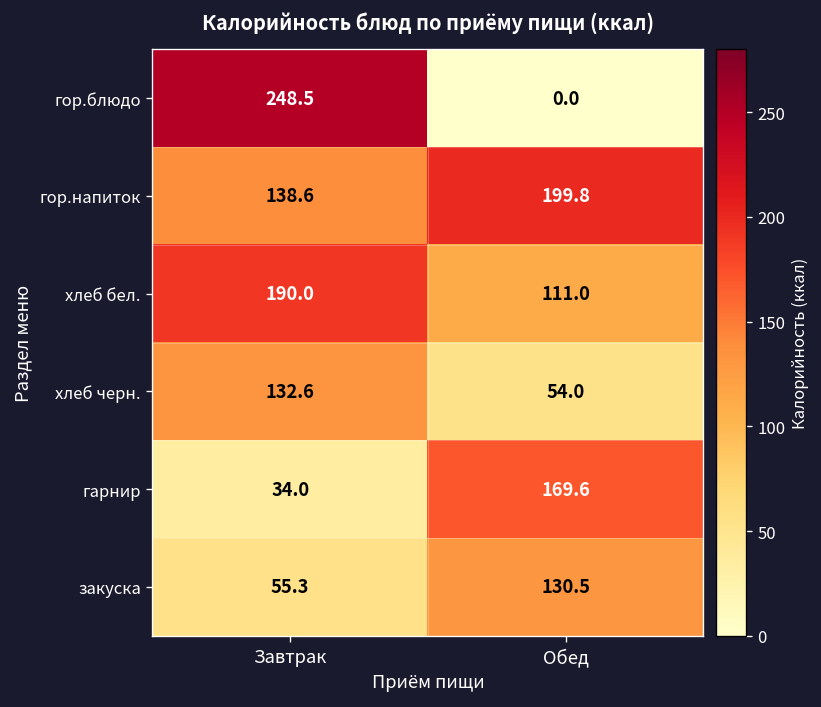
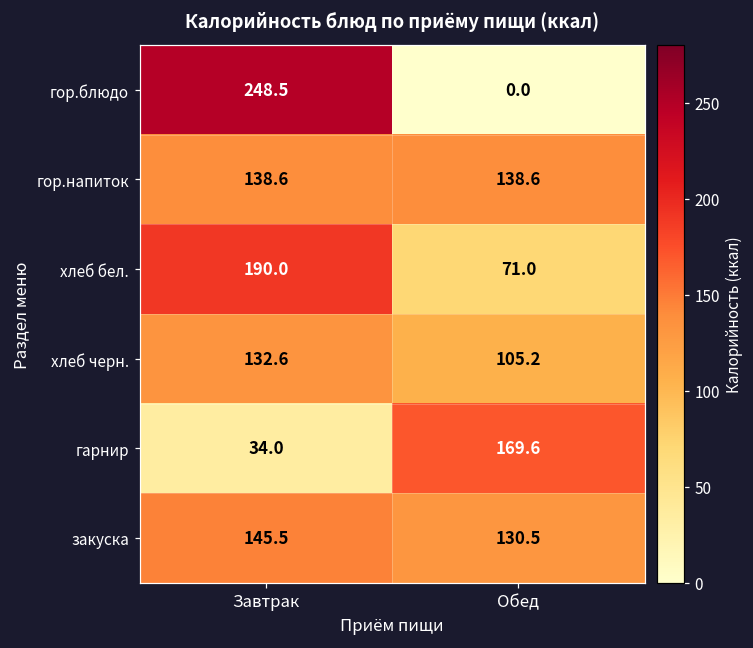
  {
    "гор.блюдо": {
      "Завтрак": 248.5,
      "Обед": 0.0
    },
    "гор.напиток": {
      "Завтрак": 138.6,
-     "Обед": 199.8
+     "Обед": 138.6
    },
    "хлеб бел.": {
      "Завтрак": 190.0,
-     "Обед": 111.0
+     "Обед": 71.0
    },
    "хлеб черн.": {
      "Завтрак": 132.6,
-     "Обед": 54.0
+     "Обед": 105.2
    },
    "гарнир": {
      "Завтрак": 34.0,
      "Обед": 169.6
    },
    "закуска": {
-     "Завтрак": 55.3,
+     "Завтрак": 145.5,
      "Обед": 130.5
    }
  }
